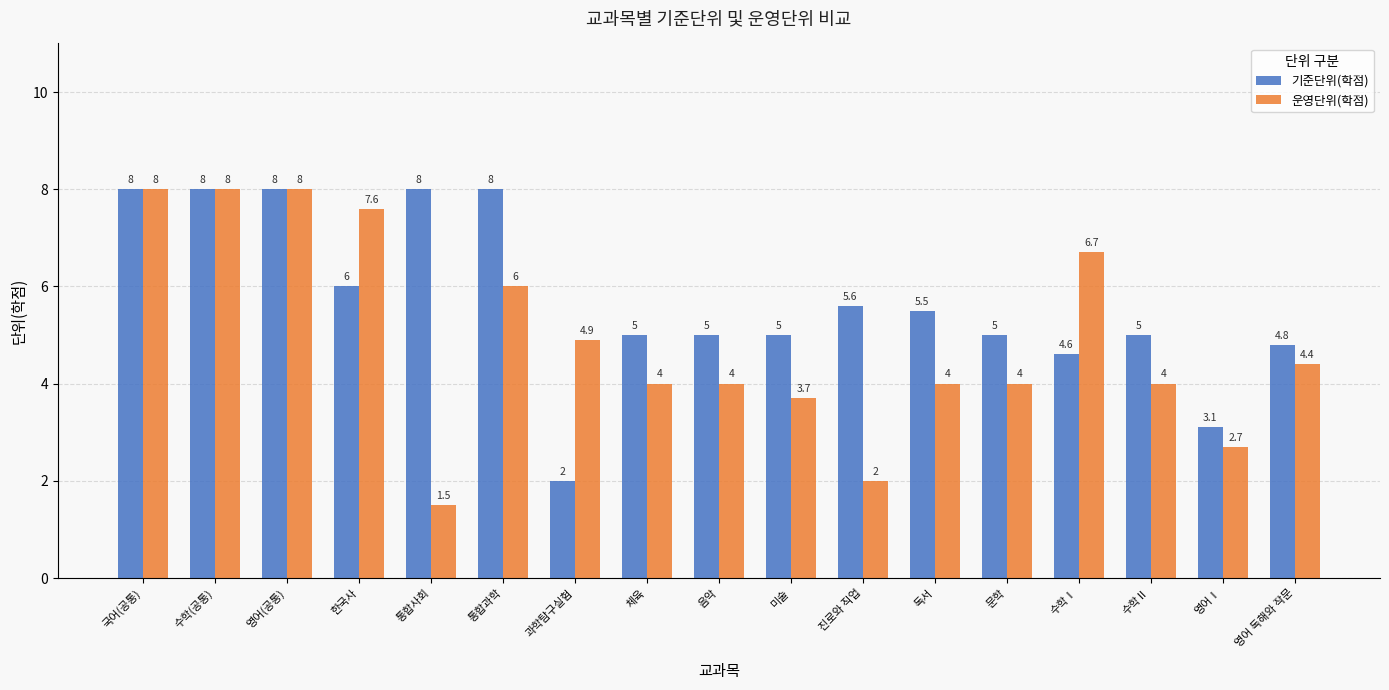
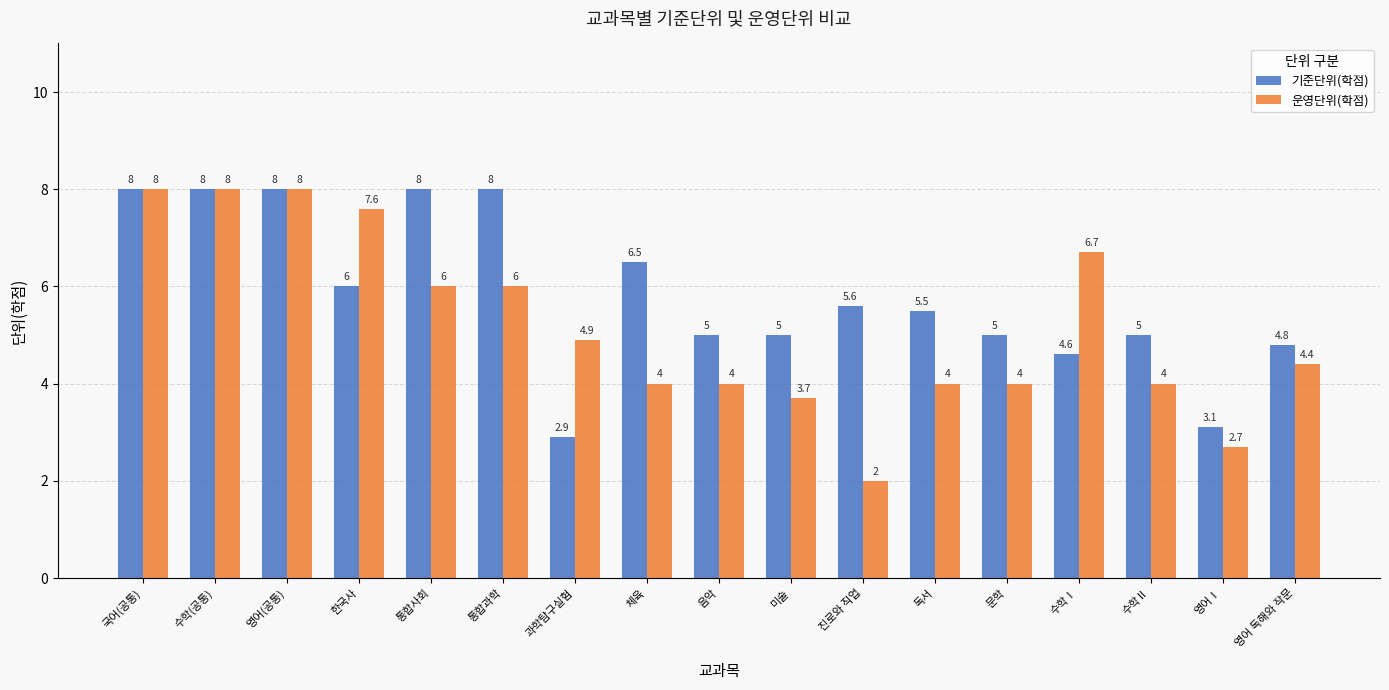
  {
    "기준단위(학점)": {
      "국어(공통)": 8,
      "수학(공통)": 8,
      "영어(공통)": 8,
      "한국사": 6,
      "통합사회": 8,
      "통합과학": 8,
-     "과학탐구실험": 2,
-     "체육": 5,
+     "과학탐구실험": 2.9,
+     "체육": 6.5,
      "음악": 5,
      "미술": 5,
      "진로와 직업": 5.6,
      "독서": 5.5,
      "문학": 5,
      "수학Ⅰ": 4.6,
      "수학Ⅱ": 5,
      "영어Ⅰ": 3.1,
      "영어 독해와 작문": 4.8
    },
    "운영단위(학점)": {
      "국어(공통)": 8,
      "수학(공통)": 8,
      "영어(공통)": 8,
      "한국사": 7.6,
-     "통합사회": 1.5,
+     "통합사회": 6,
      "통합과학": 6,
      "과학탐구실험": 4.9,
      "체육": 4,
      "음악": 4,
      "미술": 3.7,
      "진로와 직업": 2,
      "독서": 4,
      "문학": 4,
      "수학Ⅰ": 6.7,
      "수학Ⅱ": 4,
      "영어Ⅰ": 2.7,
      "영어 독해와 작문": 4.4
    }
  }
